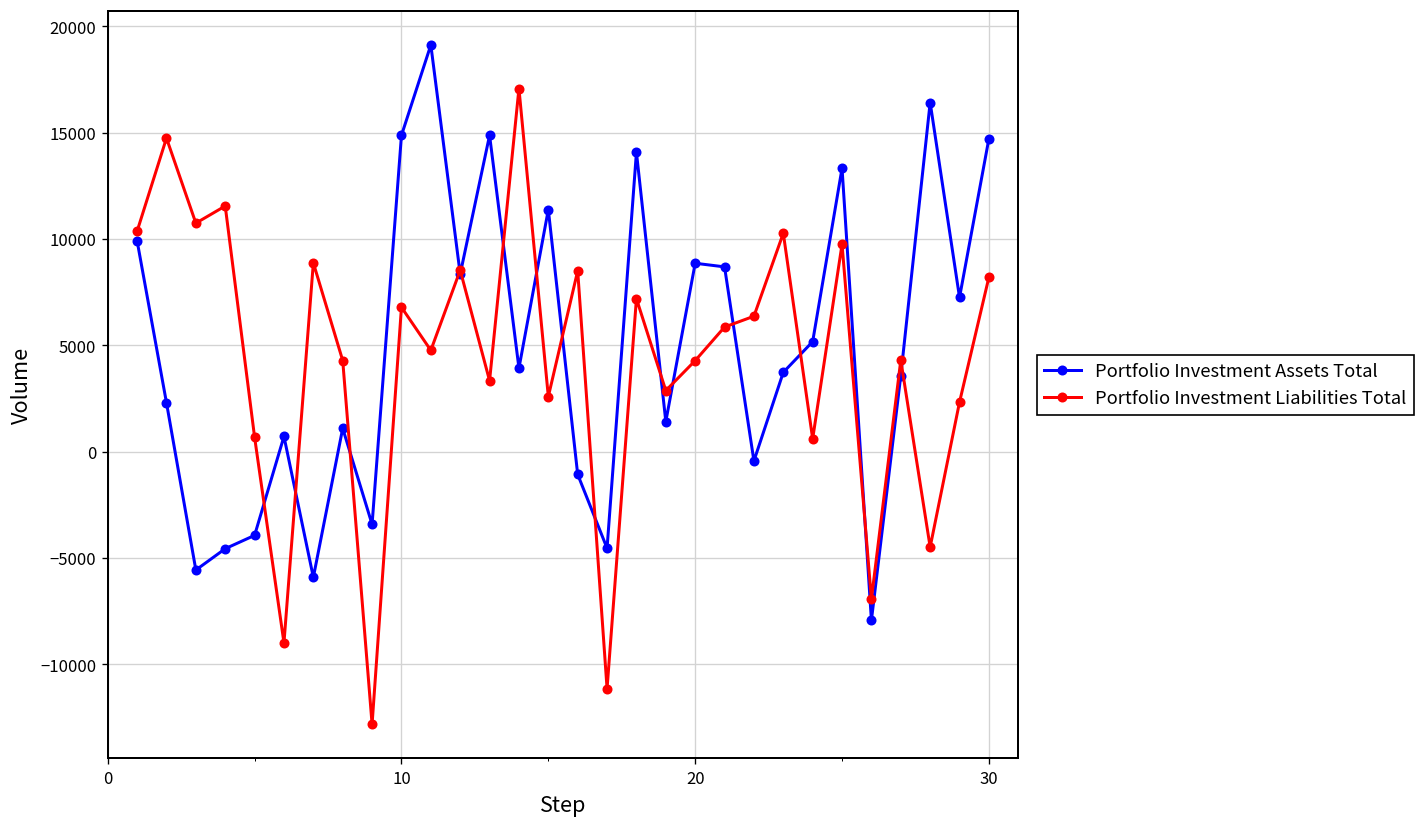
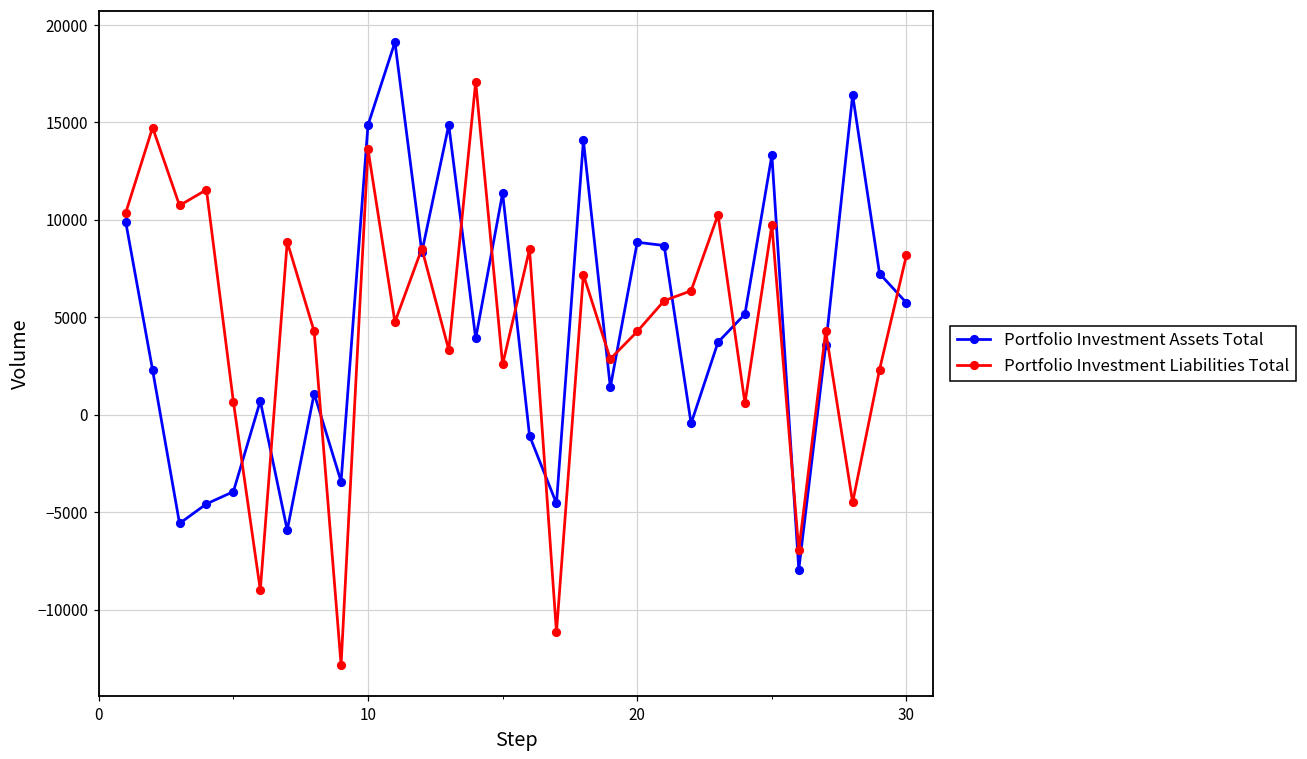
  {
    "Portfolio Investment Assets Total": {
      "10": 14900,
      "20": 8900,
-     "30": 14700
+     "30": 5700
    },
    "Portfolio Investment Liabilities Total": {
-     "10": 6800,
+     "10": 13600,
      "20": 4300,
      "30": 8200
    }
  }
